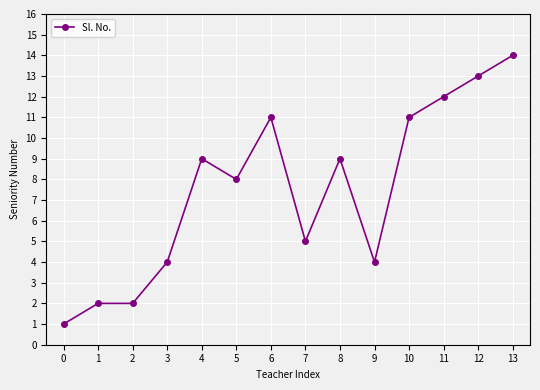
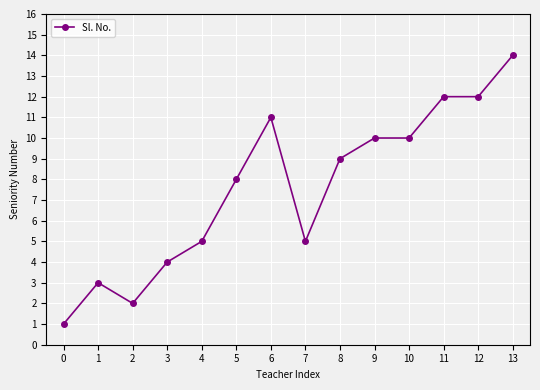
  {
    "0": 1,
-   "1": 2,
+   "1": 3,
    "2": 2,
    "3": 4,
-   "4": 9,
+   "4": 5,
    "5": 8,
    "6": 11,
    "7": 5,
    "8": 9,
-   "9": 4,
-   "10": 11,
+   "9": 10,
+   "10": 10,
    "11": 12,
-   "12": 13,
+   "12": 12,
    "13": 14
  }
